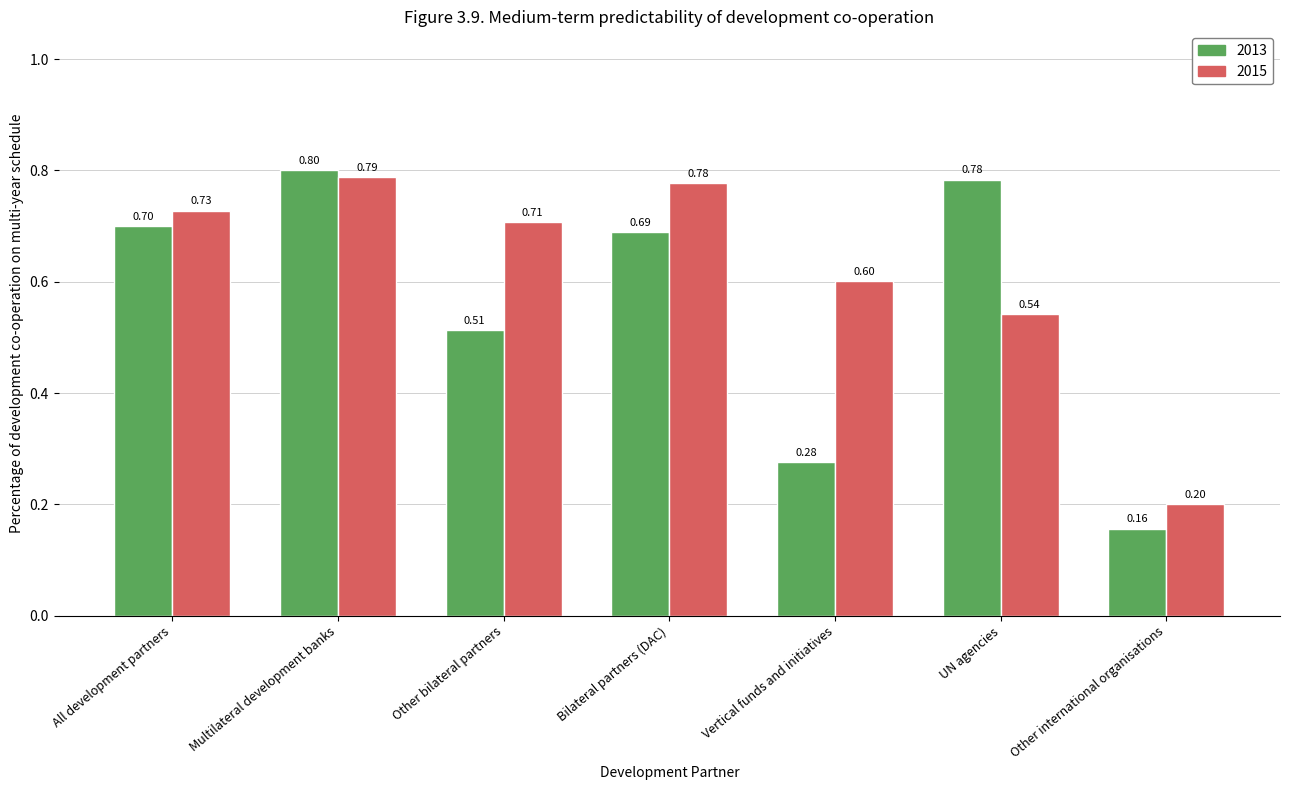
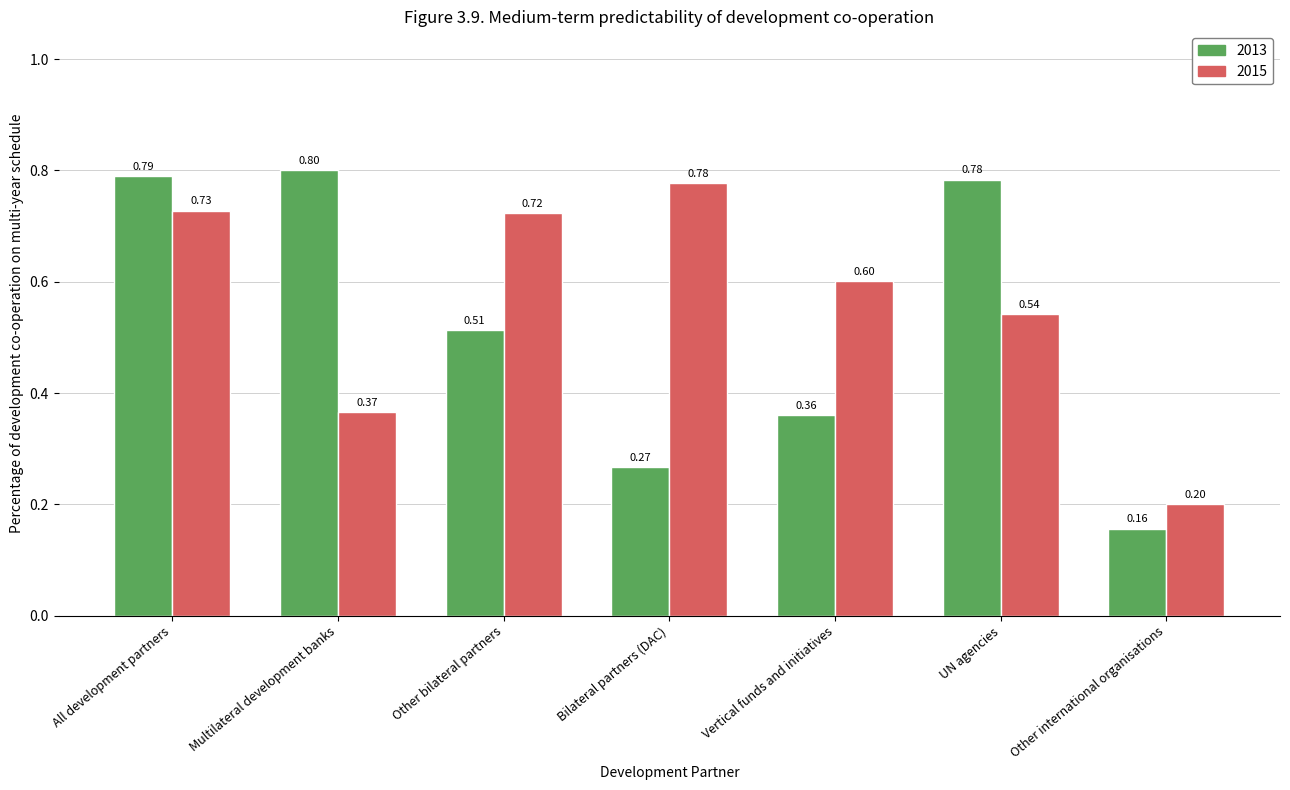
  {
    "2013": {
-     "All development partners": 0.70,
+     "All development partners": 0.79,
      "Multilateral development banks": 0.80,
      "Other bilateral partners": 0.51,
-     "Bilateral partners (DAC)": 0.69,
-     "Vertical funds and initiatives": 0.28,
+     "Bilateral partners (DAC)": 0.27,
+     "Vertical funds and initiatives": 0.36,
      "UN agencies": 0.78,
      "Other international organisations": 0.16
    },
    "2015": {
      "All development partners": 0.73,
-     "Multilateral development banks": 0.79,
-     "Other bilateral partners": 0.71,
+     "Multilateral development banks": 0.37,
+     "Other bilateral partners": 0.72,
      "Bilateral partners (DAC)": 0.78,
      "Vertical funds and initiatives": 0.60,
      "UN agencies": 0.54,
      "Other international organisations": 0.20
    }
  }
